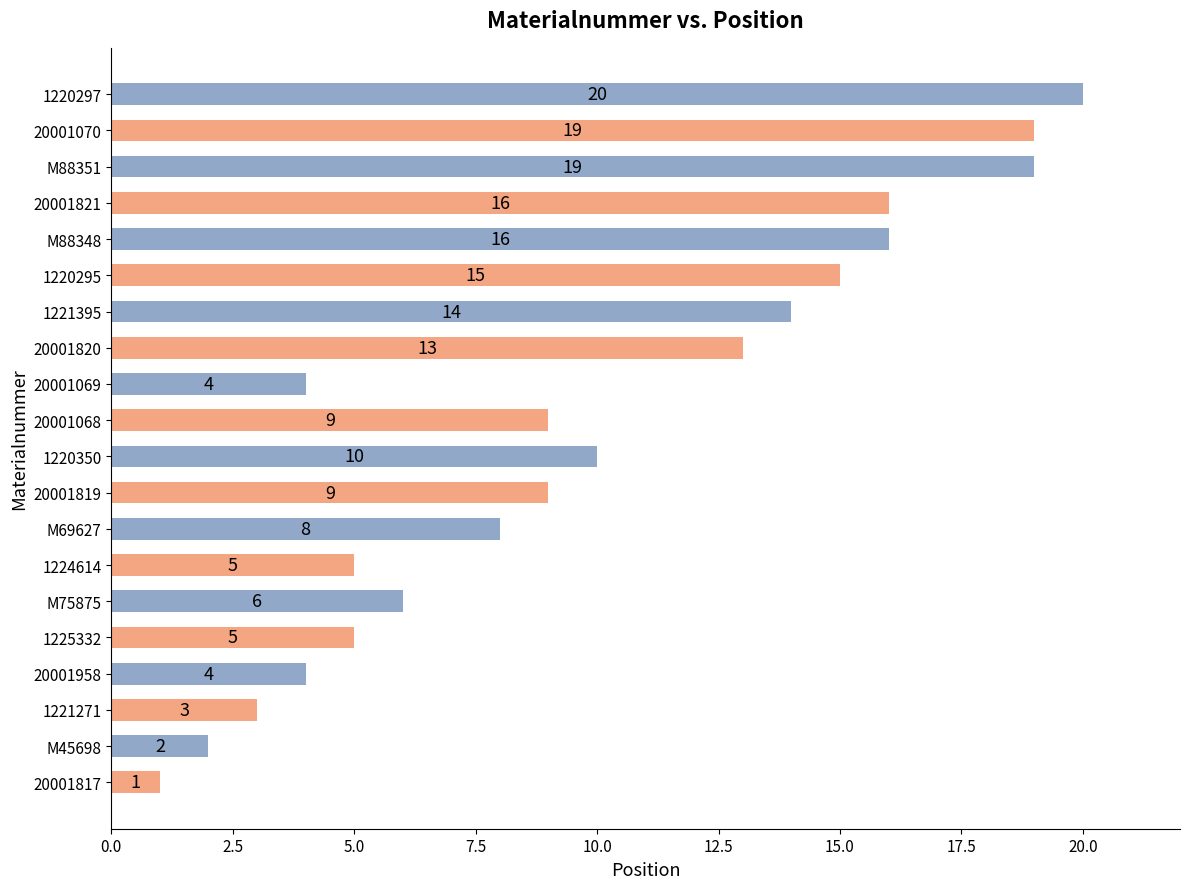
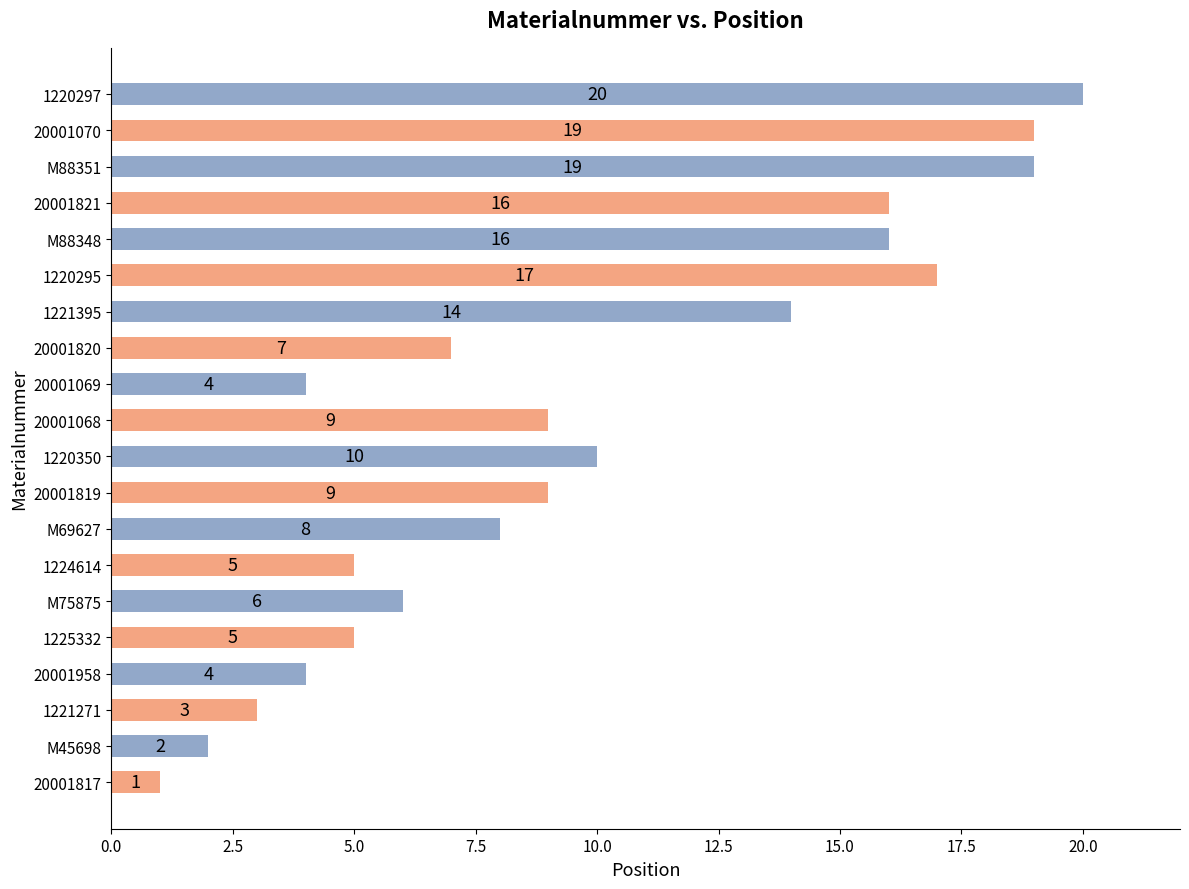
  {
    "1220297": 20,
    "20001070": 19,
    "M88351": 19,
    "20001821": 16,
    "M88348": 16,
-   "1220295": 15,
+   "1220295": 17,
    "1221395": 14,
-   "20001820": 13,
+   "20001820": 7,
    "20001069": 4,
    "20001068": 9,
    "1220350": 10,
    "20001819": 9,
    "M69627": 8,
    "1224614": 5,
    "M75875": 6,
    "1225332": 5,
    "20001958": 4,
    "1221271": 3,
    "M45698": 2,
    "20001817": 1
  }
